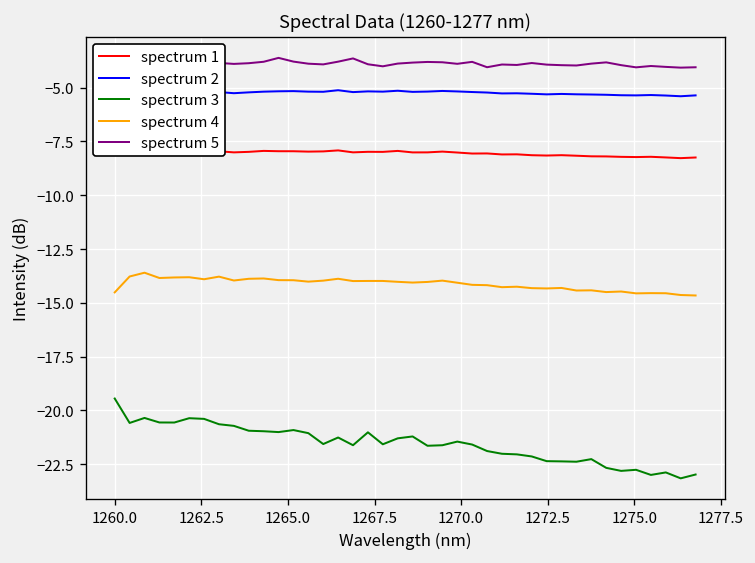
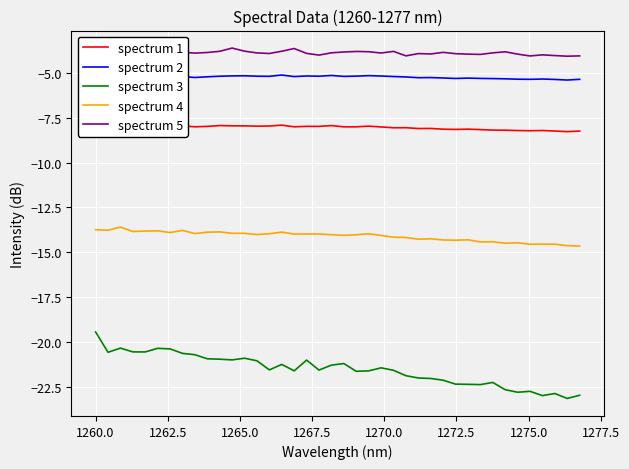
  {
    "spectrum 3": {
      "1260.0": -19.4
    },
    "spectrum 4": {
-     "1260.0": -14.5
+     "1260.0": -13.7
    }
  }
